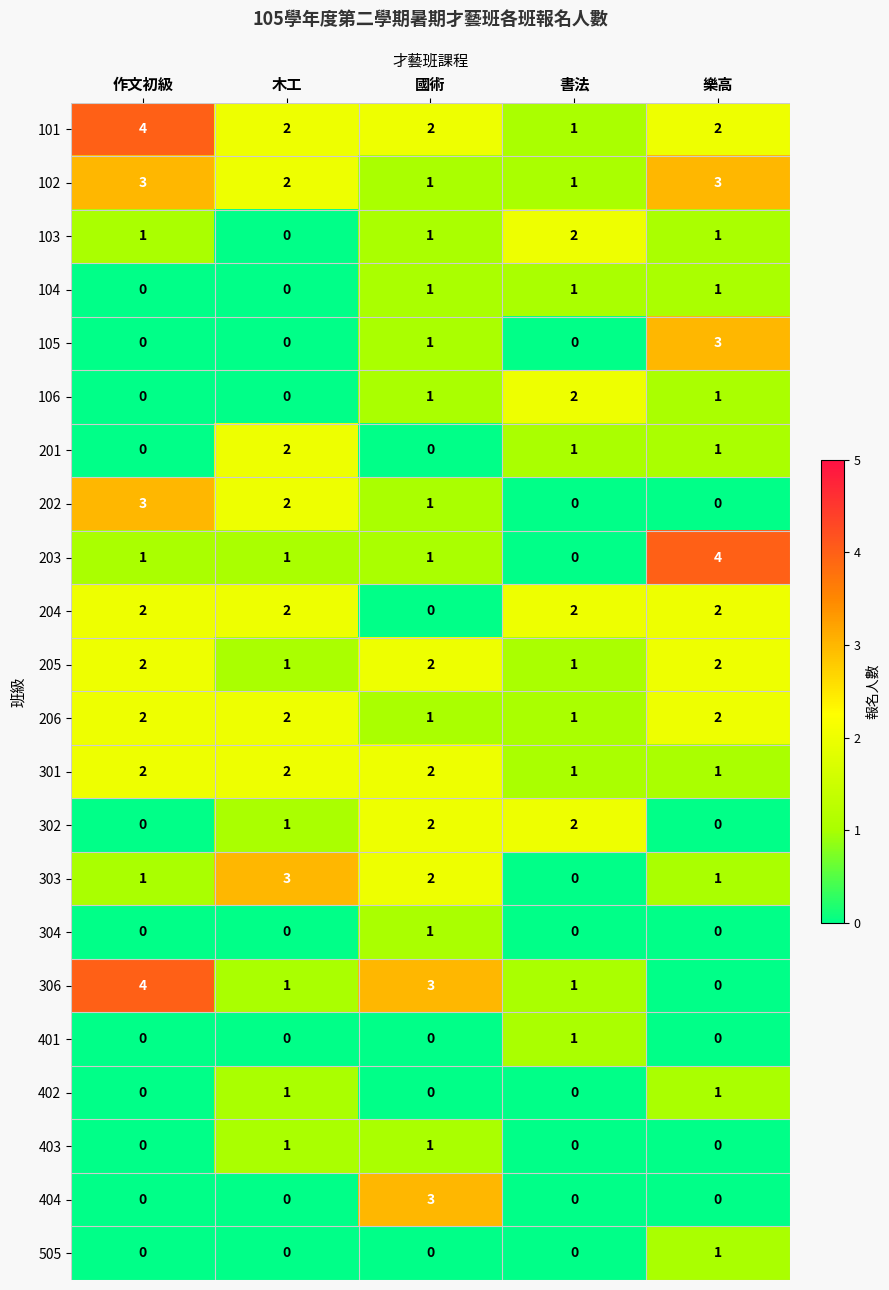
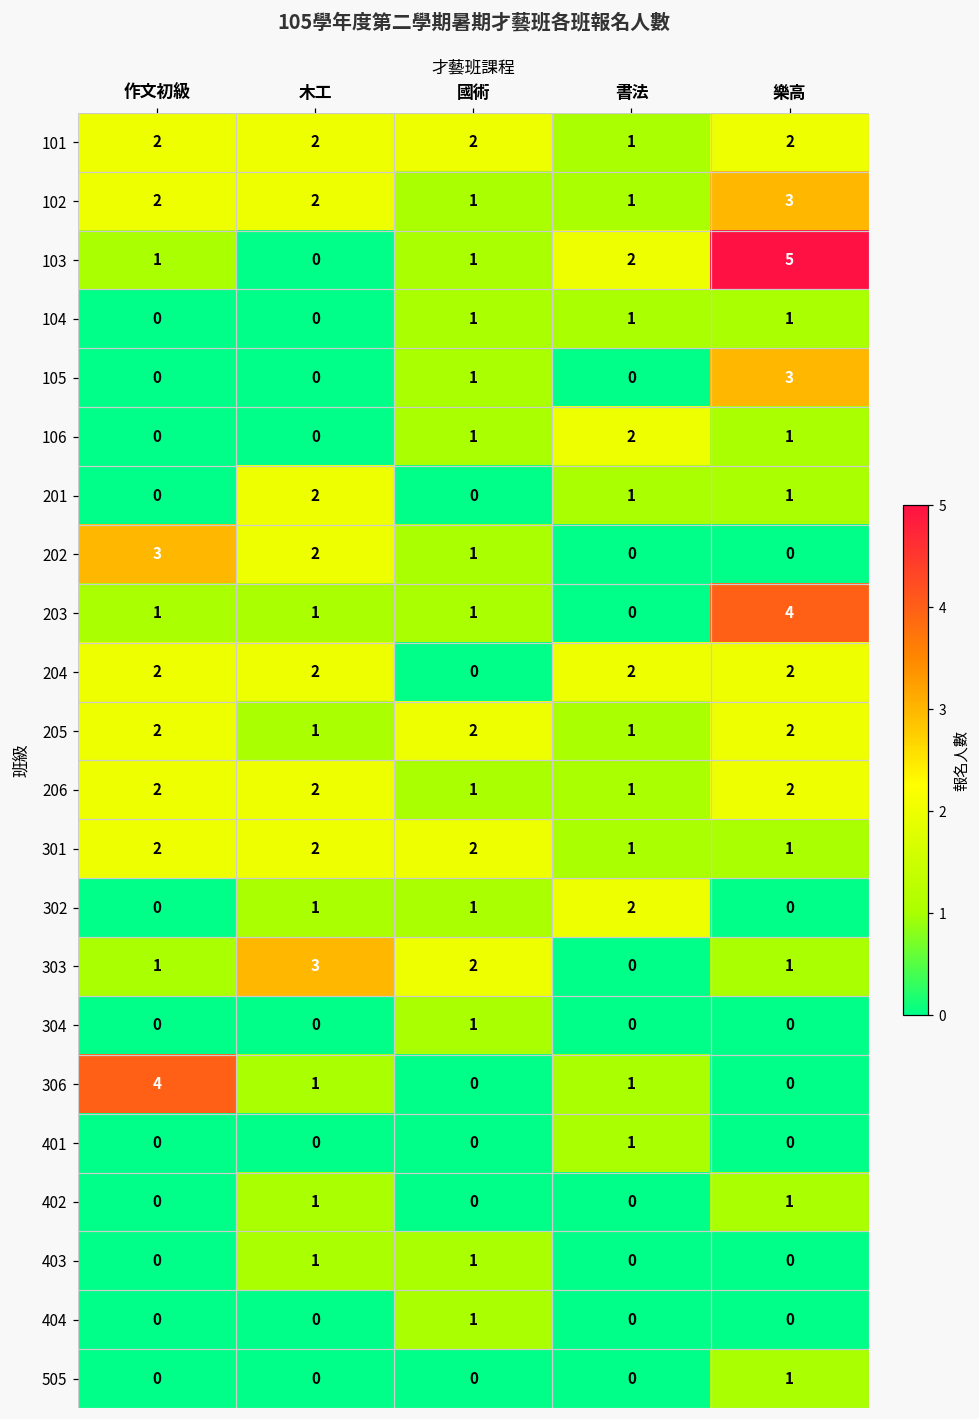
  {
    "101": {
-     "作文初級": 4,
+     "作文初級": 2,
      "木工": 2,
      "國術": 2,
      "書法": 1,
      "樂高": 2
    },
    "102": {
-     "作文初級": 3,
+     "作文初級": 2,
      "木工": 2,
      "國術": 1,
      "書法": 1,
      "樂高": 3
    },
    "103": {
      "作文初級": 1,
      "木工": 0,
      "國術": 1,
      "書法": 2,
-     "樂高": 1
+     "樂高": 5
    },
    "104": {
      "作文初級": 0,
      "木工": 0,
      "國術": 1,
      "書法": 1,
      "樂高": 1
    },
    "105": {
      "作文初級": 0,
      "木工": 0,
      "國術": 1,
      "書法": 0,
      "樂高": 3
    },
    "106": {
      "作文初級": 0,
      "木工": 0,
      "國術": 1,
      "書法": 2,
      "樂高": 1
    },
    "201": {
      "作文初級": 0,
      "木工": 2,
      "國術": 0,
      "書法": 1,
      "樂高": 1
    },
    "202": {
      "作文初級": 3,
      "木工": 2,
      "國術": 1,
      "書法": 0,
      "樂高": 0
    },
    "203": {
      "作文初級": 1,
      "木工": 1,
      "國術": 1,
      "書法": 0,
      "樂高": 4
    },
    "204": {
      "作文初級": 2,
      "木工": 2,
      "國術": 0,
      "書法": 2,
      "樂高": 2
    },
    "205": {
      "作文初級": 2,
      "木工": 1,
      "國術": 2,
      "書法": 1,
      "樂高": 2
    },
    "206": {
      "作文初級": 2,
      "木工": 2,
      "國術": 1,
      "書法": 1,
      "樂高": 2
    },
    "301": {
      "作文初級": 2,
      "木工": 2,
      "國術": 2,
      "書法": 1,
      "樂高": 1
    },
    "302": {
      "作文初級": 0,
      "木工": 1,
-     "國術": 2,
+     "國術": 1,
      "書法": 2,
      "樂高": 0
    },
    "303": {
      "作文初級": 1,
      "木工": 3,
      "國術": 2,
      "書法": 0,
      "樂高": 1
    },
    "304": {
      "作文初級": 0,
      "木工": 0,
      "國術": 1,
      "書法": 0,
      "樂高": 0
    },
    "306": {
      "作文初級": 4,
      "木工": 1,
-     "國術": 3,
+     "國術": 0,
      "書法": 1,
      "樂高": 0
    },
    "401": {
      "作文初級": 0,
      "木工": 0,
      "國術": 0,
      "書法": 1,
      "樂高": 0
    },
    "402": {
      "作文初級": 0,
      "木工": 1,
      "國術": 0,
      "書法": 0,
      "樂高": 1
    },
    "403": {
      "作文初級": 0,
      "木工": 1,
      "國術": 1,
      "書法": 0,
      "樂高": 0
    },
    "404": {
      "作文初級": 0,
      "木工": 0,
-     "國術": 3,
+     "國術": 1,
      "書法": 0,
      "樂高": 0
    },
    "505": {
      "作文初級": 0,
      "木工": 0,
      "國術": 0,
      "書法": 0,
      "樂高": 1
    }
  }
